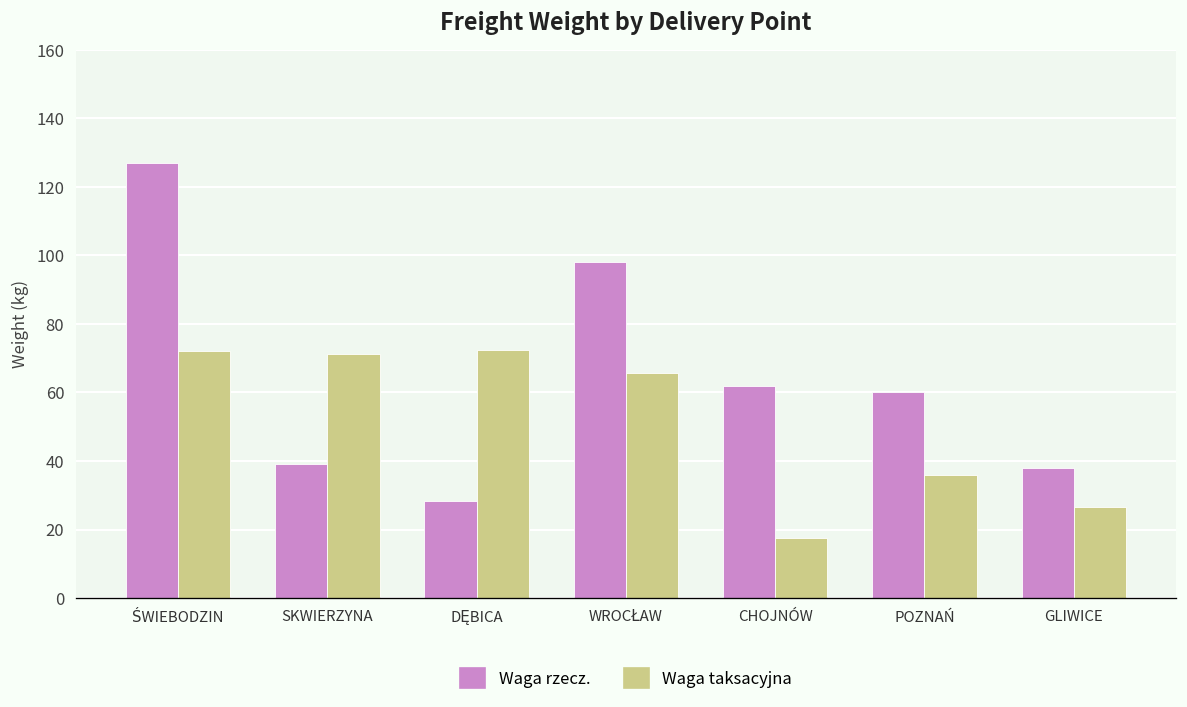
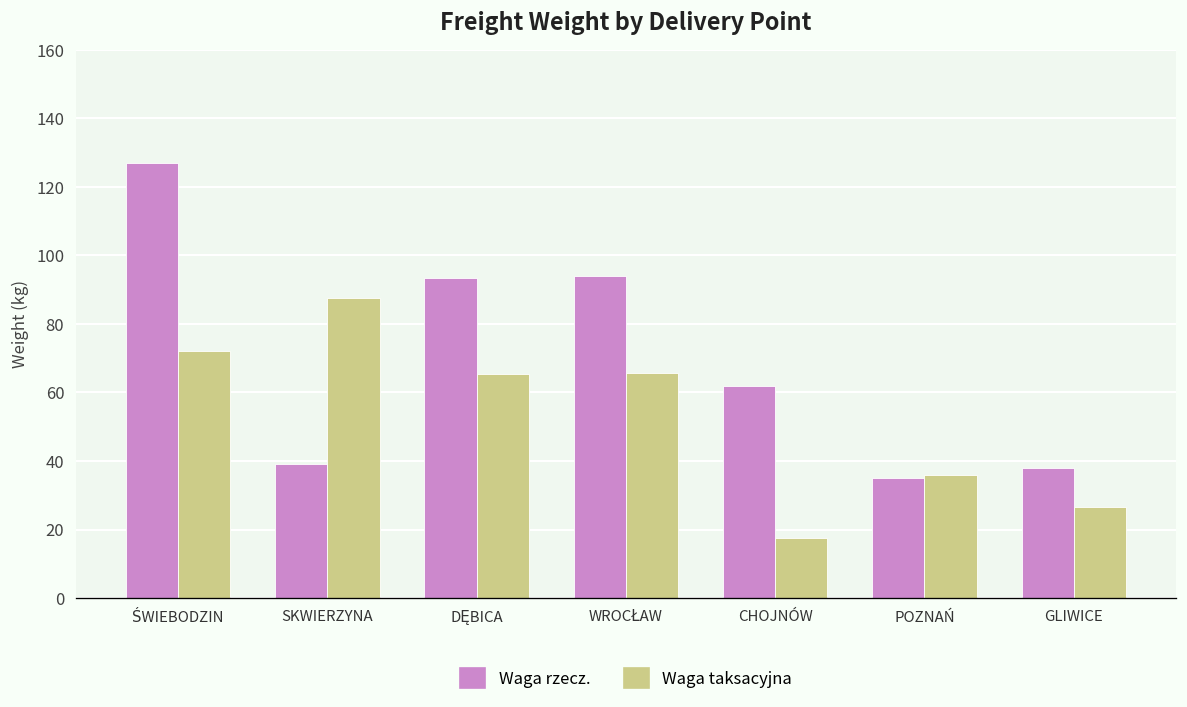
  {
    "Waga rzecz.": {
      "ŚWIEBODZIN": 127,
      "SKWIERZYNA": 39,
-     "DĘBICA": 28,
-     "WROCŁAW": 98,
+     "DĘBICA": 94,
+     "WROCŁAW": 94,
      "CHOJNÓW": 62,
-     "POZNAŃ": 60,
+     "POZNAŃ": 35,
      "GLIWICE": 38
    },
    "Waga taksacyjna": {
      "ŚWIEBODZIN": 72,
-     "SKWIERZYNA": 71,
-     "DĘBICA": 73,
+     "SKWIERZYNA": 88,
+     "DĘBICA": 66,
      "WROCŁAW": 66,
      "CHOJNÓW": 17,
      "POZNAŃ": 36,
      "GLIWICE": 27
    }
  }
